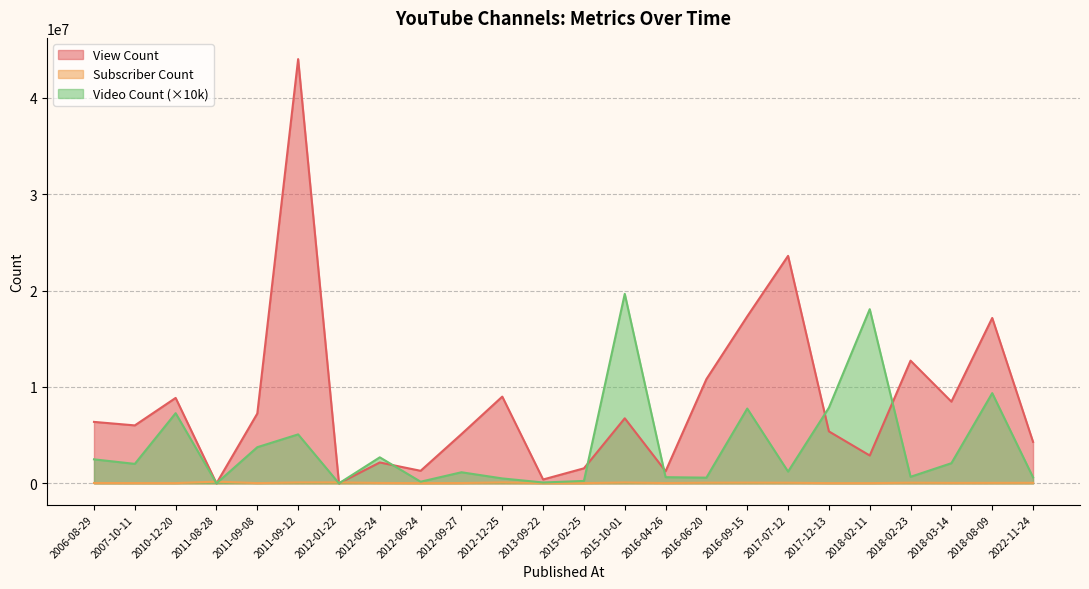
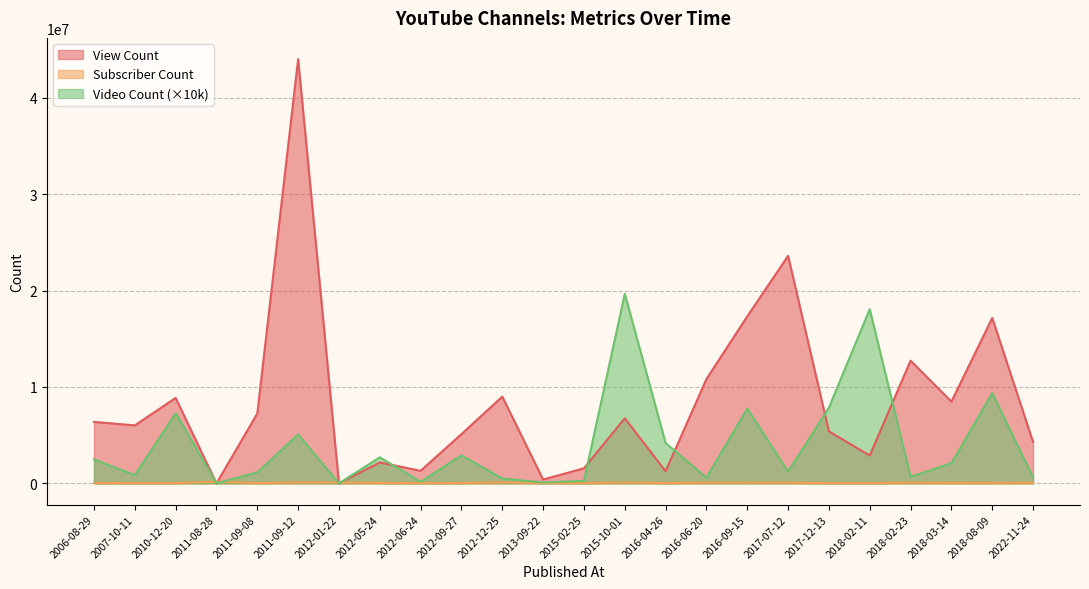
  {
    "Video Count (×10k)": {
      "2006-08-29": 2000000,
-     "2007-10-11": 2000000,
+     "2007-10-11": 1000000,
      "2010-12-20": 7000000,
-     "2011-09-08": 4000000,
+     "2011-09-08": 1000000,
      "2011-09-12": 5000000,
      "2012-05-24": 3000000,
-     "2012-09-27": 1000000,
+     "2012-09-27": 3000000,
      "2012-12-25": 1000000,
      "2015-10-01": 20000000,
-     "2016-04-26": 1000000,
+     "2016-04-26": 4000000,
      "2016-06-20": 1000000,
      "2016-09-15": 8000000,
      "2017-07-12": 1000000,
      "2017-12-13": 8000000,
      "2018-02-11": 18000000,
      "2018-02-23": 1000000,
      "2018-03-14": 2000000,
      "2018-08-09": 9000000,
      "2022-11-24": 1000000
    }
  }
